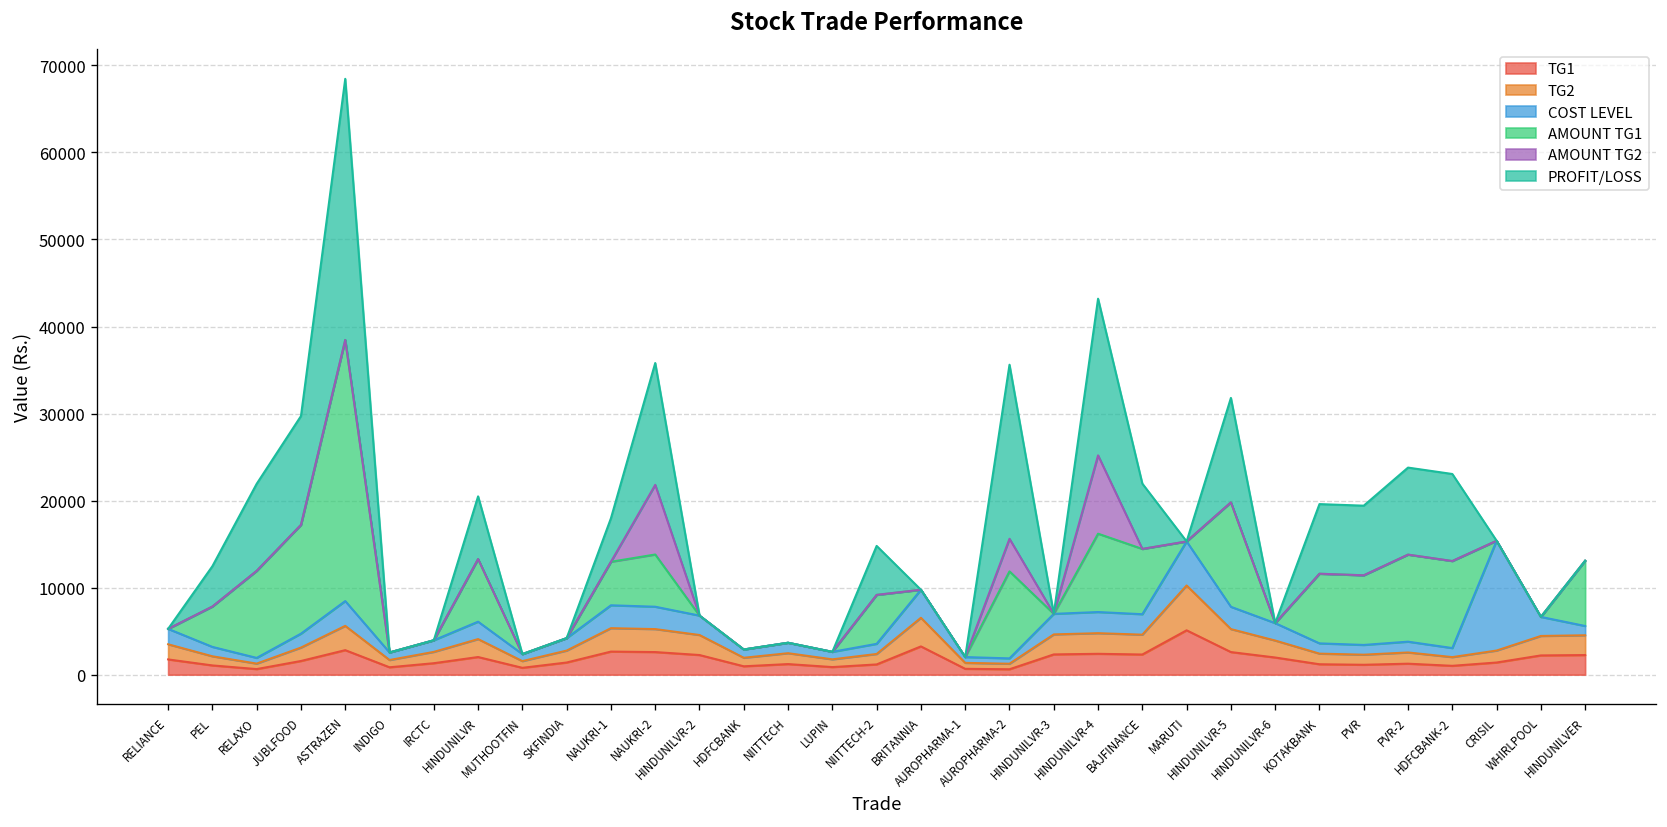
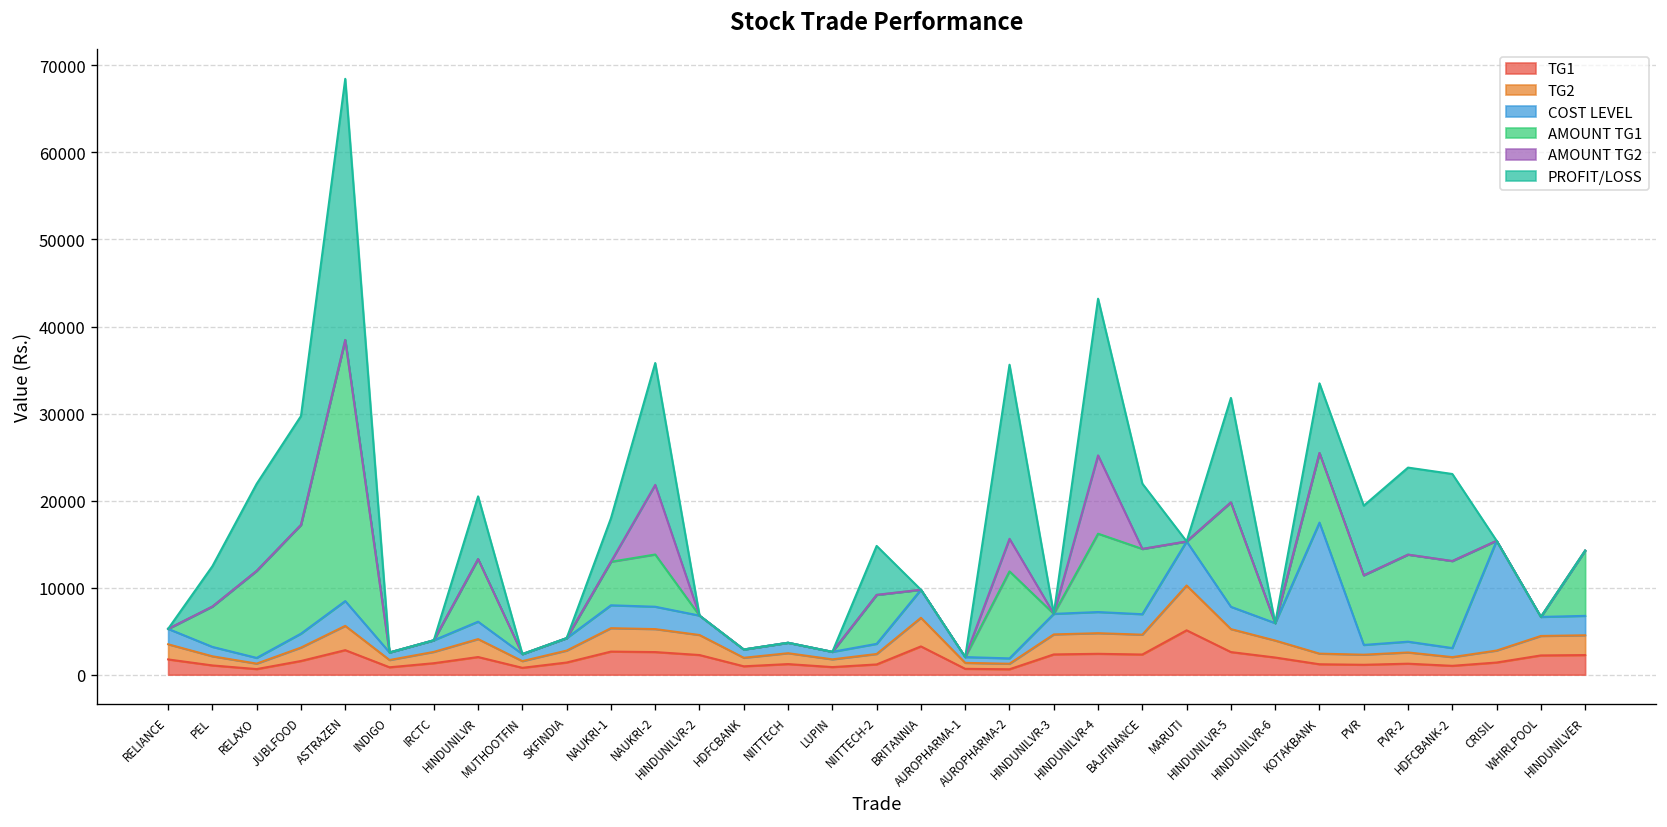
  {
    "COST LEVEL": {
      "PEL": 1000,
      "RELAXO": 1000,
      "JUBLFOOD": 2000,
      "ASTRAZEN": 3000,
      "HINDUNILVR": 2000,
      "NAUKRI-1": 3000,
      "NAUKRI-2": 3000,
      "NIITTECH-2": 1000,
      "AUROPHARMA-2": 1000,
      "HINDUNILVR-4": 2000,
      "BAJFINANCE": 2000,
      "HINDUNILVR-5": 3000,
-     "KOTAKBANK": 1000,
+     "KOTAKBANK": 15000,
      "PVR": 1000,
      "PVR-2": 1000,
      "HDFCBANK-2": 1000,
-     "HINDUNILVER": 1000
+     "HINDUNILVER": 2000
    },
    "AMOUNT TG2": {
      "NAUKRI-2": 8000,
      "AUROPHARMA-2": 4000,
      "HINDUNILVR-4": 9000
    }
  }
